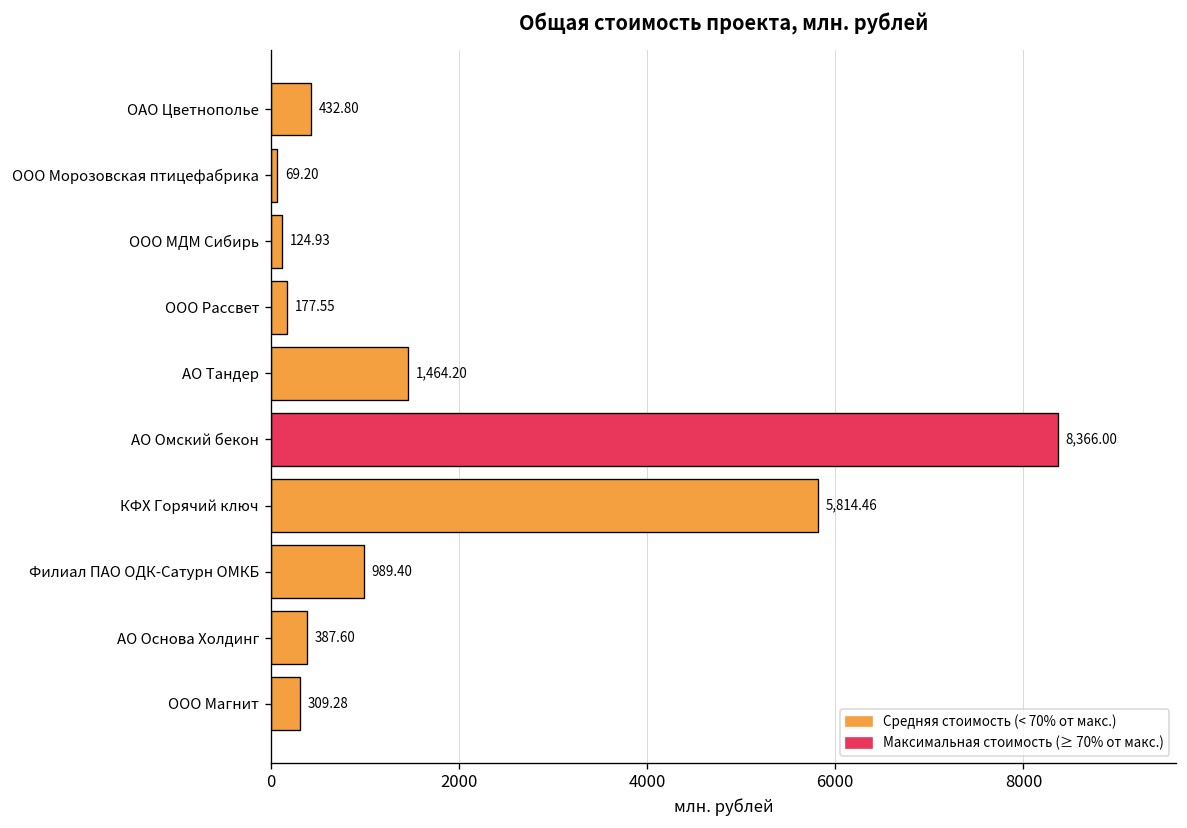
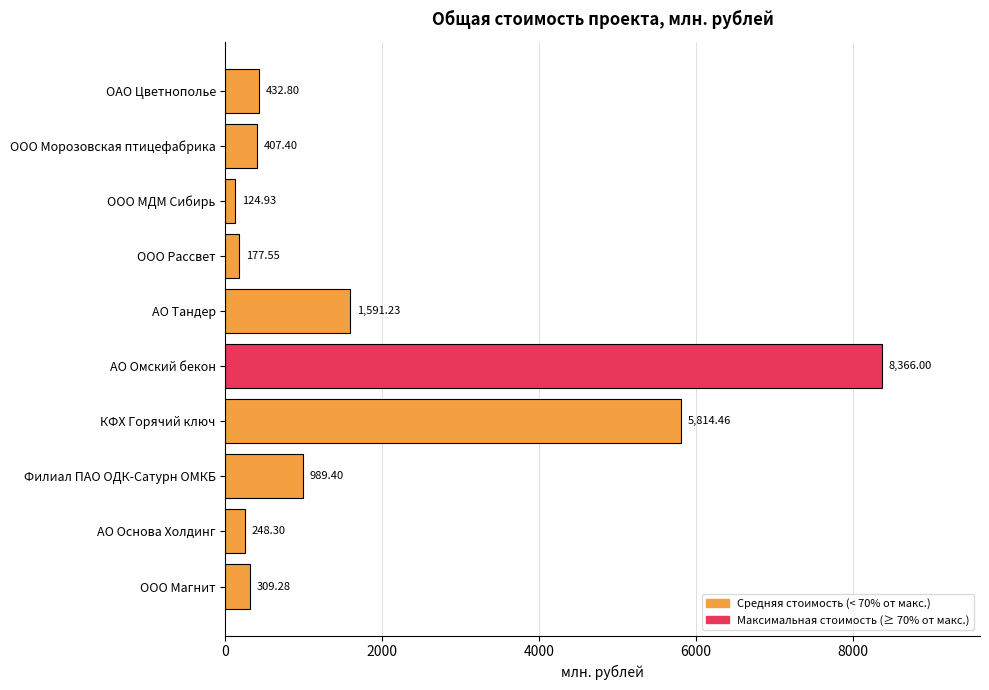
  {
    "ОАО Цветнополье": "432.80",
-   "ООО Морозовская птицефабрика": "69.20",
+   "ООО Морозовская птицефабрика": "407.40",
    "ООО МДМ Сибирь": "124.93",
    "ООО Рассвет": "177.55",
-   "АО Тандер": "1,464.20",
+   "АО Тандер": "1,591.23",
    "АО Омский бекон": "8,366.00",
    "КФХ Горячий ключ": "5,814.46",
    "Филиал ПАО ОДК-Сатурн ОМКБ": "989.40",
-   "АО Основа Холдинг": "387.60",
+   "АО Основа Холдинг": "248.30",
    "ООО Магнит": "309.28"
  }
